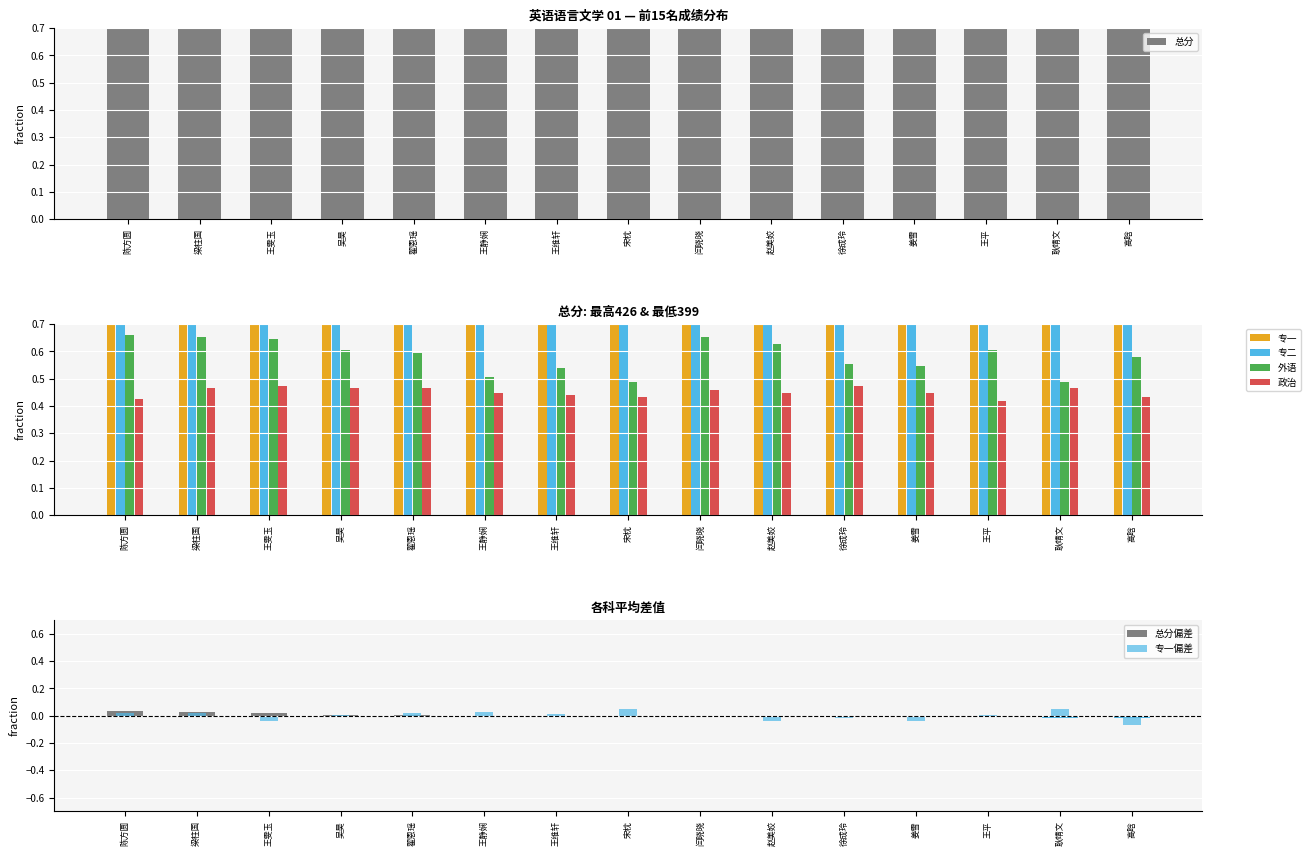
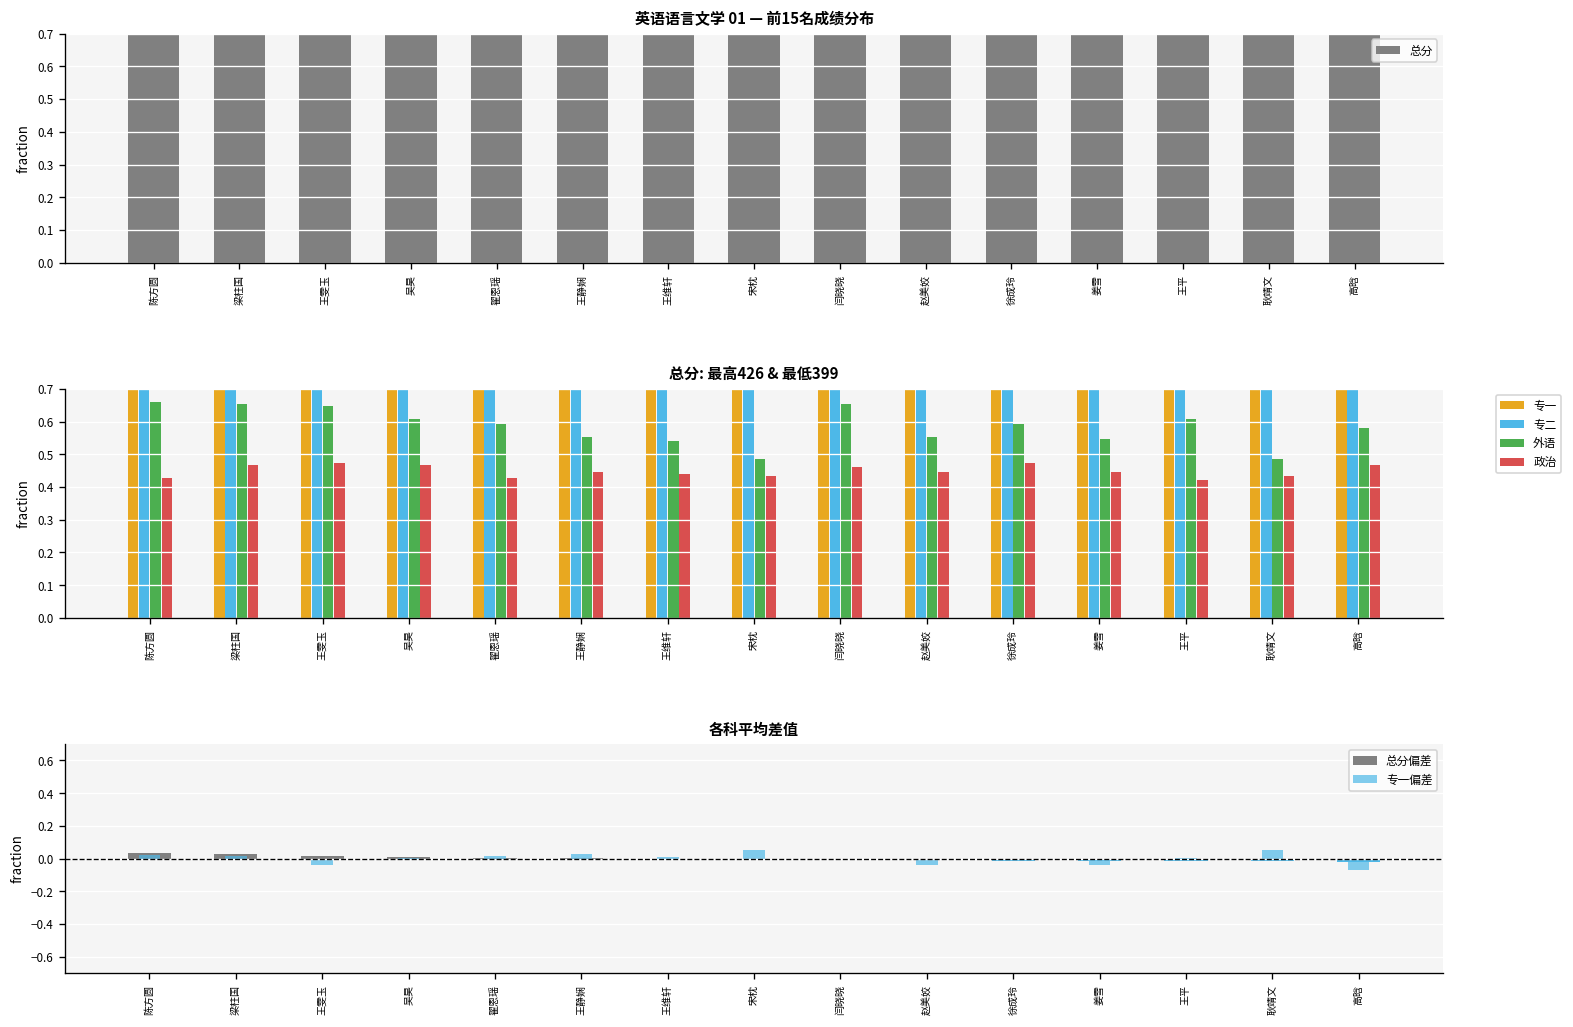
  {
    "总分: 最高426 & 最低399": {
      "外语": {
        "陈方圆": 0.66,
        "梁柱国": 0.65,
        "王雯玉": 0.65,
        "吴昊": 0.61,
        "翟恩瑶": 0.59,
-       "王静娴": 0.51,
+       "王静娴": 0.55,
        "王维轩": 0.54,
        "宋枕": 0.49,
        "闫晓晓": 0.65,
-       "赵美姣": 0.63,
-       "徐成玲": 0.55,
+       "赵美姣": 0.55,
+       "徐成玲": 0.59,
        "姜雪": 0.55,
        "王平": 0.61,
        "耿靖文": 0.49,
        "高晗": 0.58
      },
      "政治": {
        "陈方圆": 0.43,
        "梁柱国": 0.47,
        "王雯玉": 0.47,
        "吴昊": 0.47,
-       "翟恩瑶": 0.47,
+       "翟恩瑶": 0.43,
        "王静娴": 0.45,
        "王维轩": 0.44,
        "宋枕": 0.43,
        "闫晓晓": 0.46,
        "赵美姣": 0.45,
        "徐成玲": 0.47,
        "姜雪": 0.45,
        "王平": 0.42,
-       "耿靖文": 0.47,
-       "高晗": 0.43
+       "耿靖文": 0.43,
+       "高晗": 0.47
      }
    },
    "各科平均差值": {
      "总分偏差": {
        "陈方圆": 0.04,
        "梁柱国": 0.03
      },
      "专一偏差": {
        "陈方圆": 0.02,
        "王雯玉": -0.04,
        "王静娴": 0.03,
        "宋枕": 0.05,
        "赵美姣": -0.04,
        "姜雪": -0.04,
        "耿靖文": 0.05,
        "高晗": -0.07
      }
    }
  }
